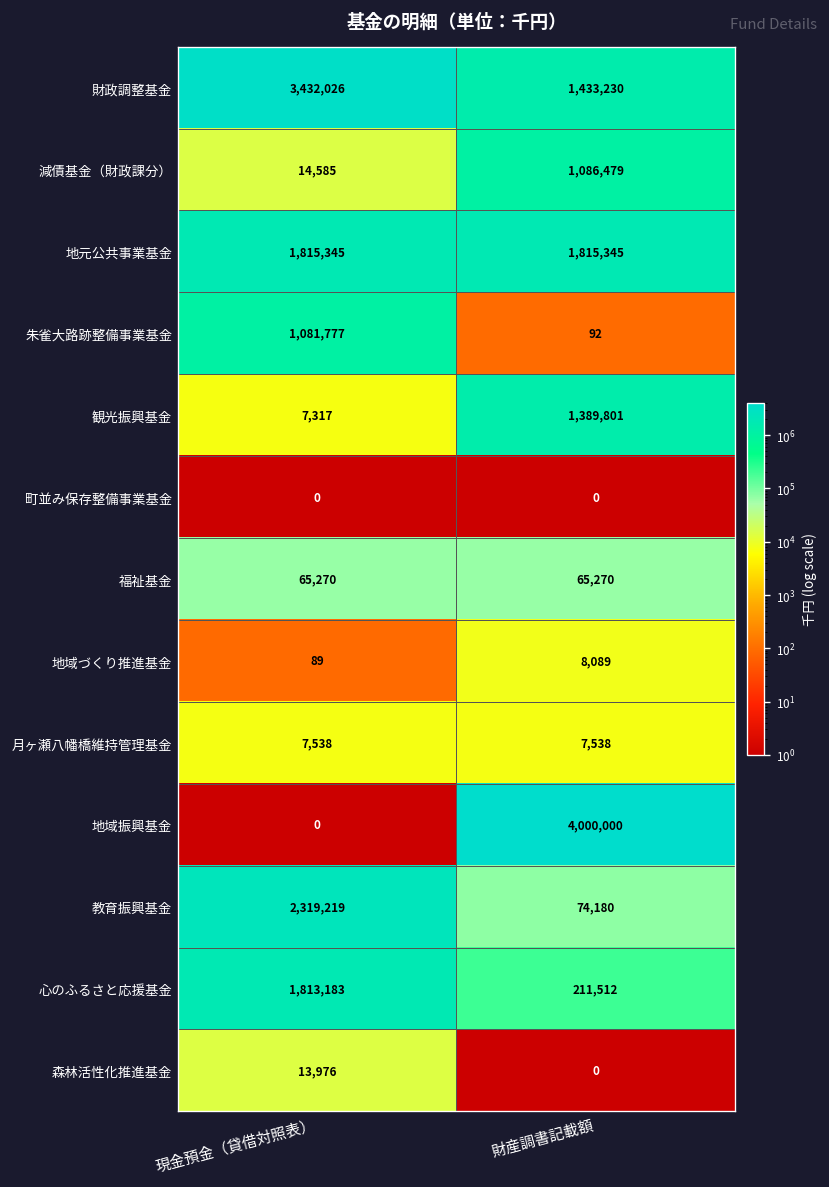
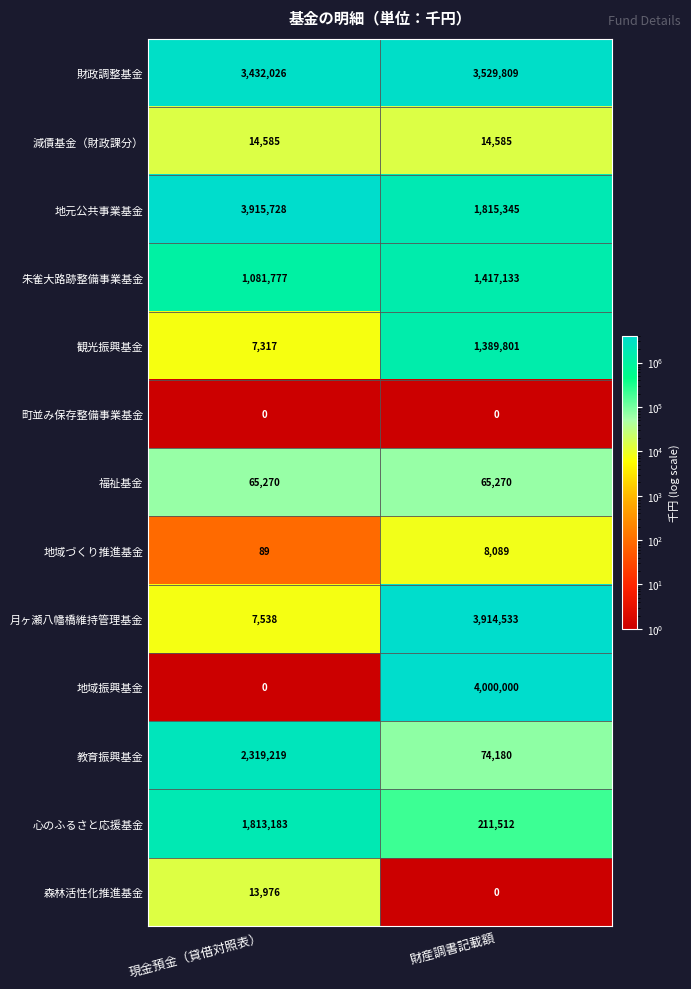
  {
    "財政調整基金": {
      "現金預金（貸借対照表）": "3,432,026",
-     "財産調書記載額": "1,433,230"
+     "財産調書記載額": "3,529,809"
    },
    "減債基金（財政課分）": {
      "現金預金（貸借対照表）": "14,585",
-     "財産調書記載額": "1,086,479"
+     "財産調書記載額": "14,585"
    },
    "地元公共事業基金": {
-     "現金預金（貸借対照表）": "1,815,345",
+     "現金預金（貸借対照表）": "3,915,728",
      "財産調書記載額": "1,815,345"
    },
    "朱雀大路跡整備事業基金": {
      "現金預金（貸借対照表）": "1,081,777",
-     "財産調書記載額": "92"
+     "財産調書記載額": "1,417,133"
    },
    "観光振興基金": {
      "現金預金（貸借対照表）": "7,317",
      "財産調書記載額": "1,389,801"
    },
    "町並み保存整備事業基金": {
      "現金預金（貸借対照表）": "0",
      "財産調書記載額": "0"
    },
    "福祉基金": {
      "現金預金（貸借対照表）": "65,270",
      "財産調書記載額": "65,270"
    },
    "地域づくり推進基金": {
      "現金預金（貸借対照表）": "89",
      "財産調書記載額": "8,089"
    },
    "月ヶ瀬八幡橋維持管理基金": {
      "現金預金（貸借対照表）": "7,538",
-     "財産調書記載額": "7,538"
+     "財産調書記載額": "3,914,533"
    },
    "地域振興基金": {
      "現金預金（貸借対照表）": "0",
      "財産調書記載額": "4,000,000"
    },
    "教育振興基金": {
      "現金預金（貸借対照表）": "2,319,219",
      "財産調書記載額": "74,180"
    },
    "心のふるさと応援基金": {
      "現金預金（貸借対照表）": "1,813,183",
      "財産調書記載額": "211,512"
    },
    "森林活性化推進基金": {
      "現金預金（貸借対照表）": "13,976",
      "財産調書記載額": "0"
    }
  }
